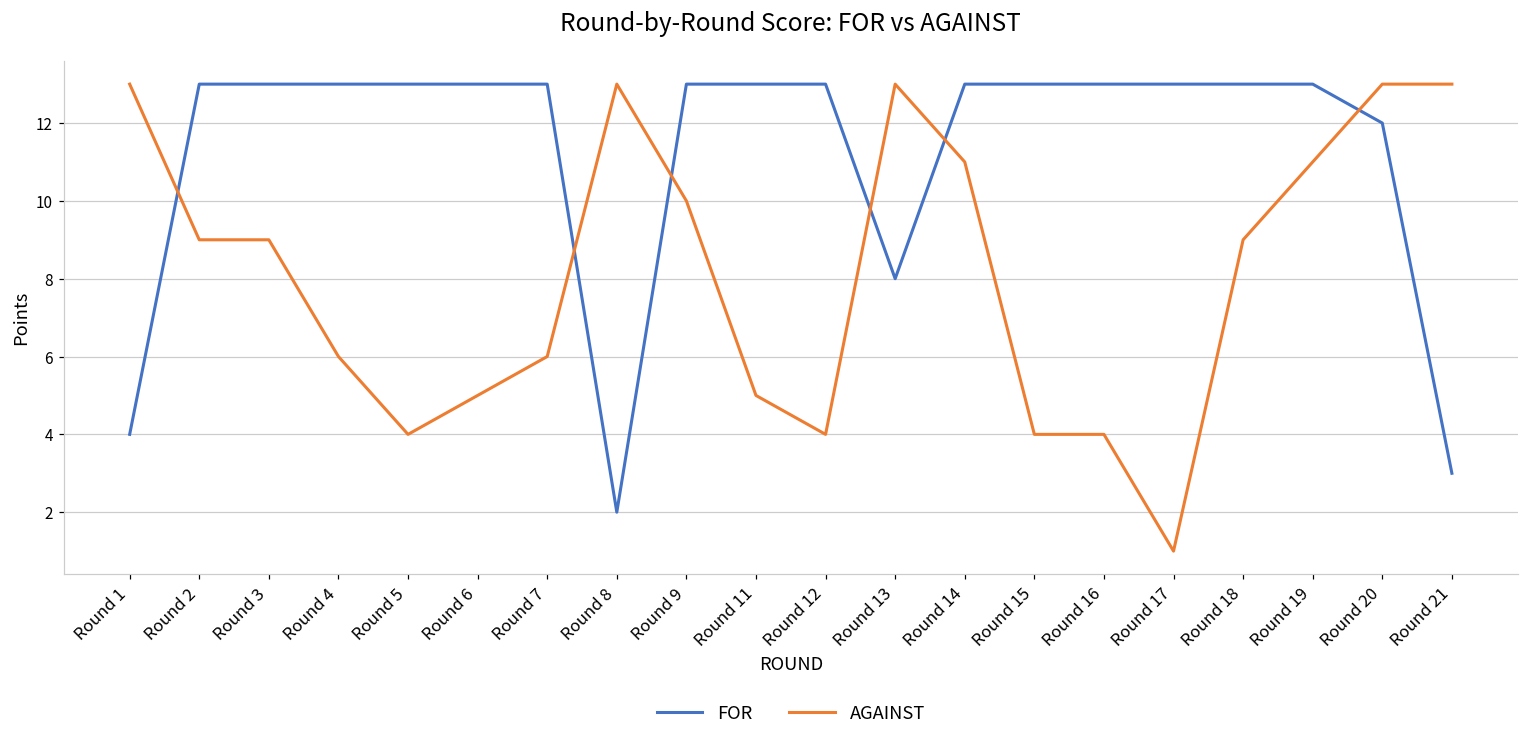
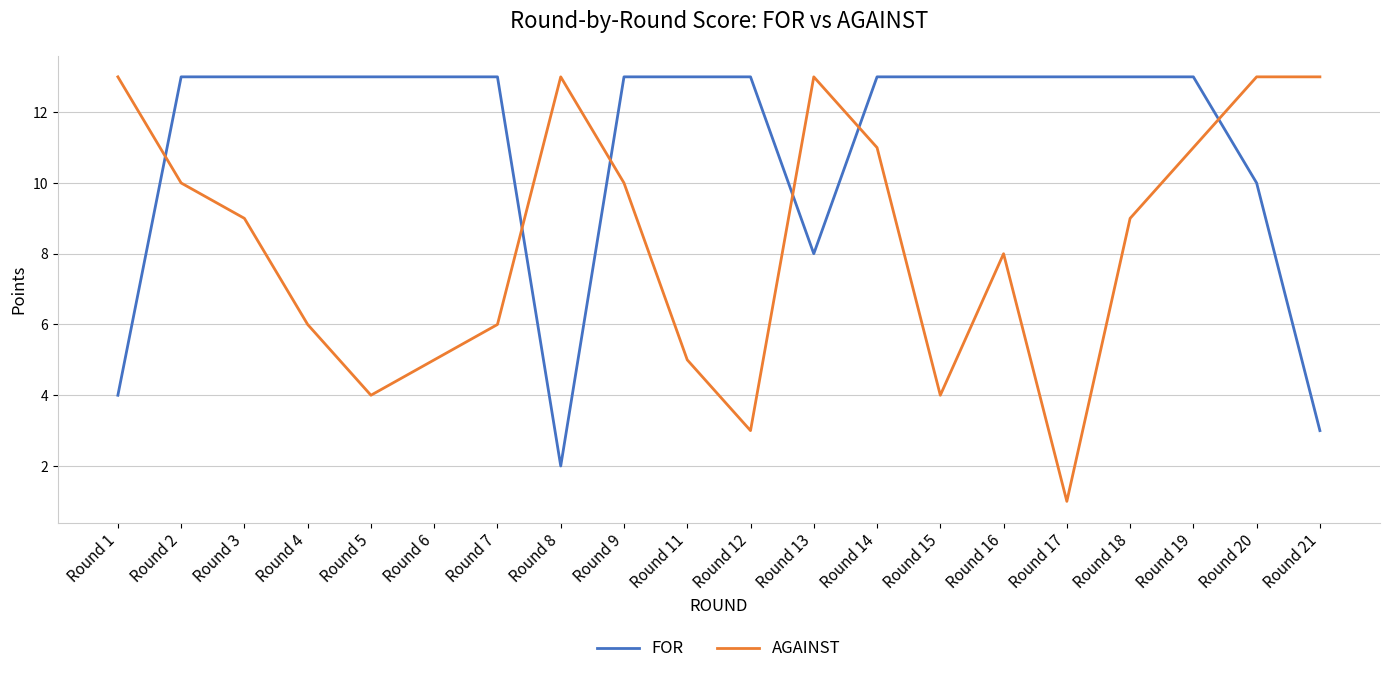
  {
    "FOR": {
      "Round 1": 4,
      "Round 2": 13,
      "Round 3": 13,
      "Round 4": 13,
      "Round 5": 13,
      "Round 6": 13,
      "Round 7": 13,
      "Round 8": 2,
      "Round 9": 13,
      "Round 11": 13,
      "Round 12": 13,
      "Round 13": 8,
      "Round 14": 13,
      "Round 15": 13,
      "Round 16": 13,
      "Round 17": 13,
      "Round 18": 13,
      "Round 19": 13,
-     "Round 20": 12,
+     "Round 20": 10,
      "Round 21": 3
    },
    "AGAINST": {
      "Round 1": 13,
-     "Round 2": 9,
+     "Round 2": 10,
      "Round 3": 9,
      "Round 4": 6,
      "Round 5": 4,
      "Round 6": 5,
      "Round 7": 6,
      "Round 8": 13,
      "Round 9": 10,
      "Round 11": 5,
-     "Round 12": 4,
+     "Round 12": 3,
      "Round 13": 13,
      "Round 14": 11,
      "Round 15": 4,
-     "Round 16": 4,
+     "Round 16": 8,
      "Round 17": 1,
      "Round 18": 9,
      "Round 19": 11,
      "Round 20": 13,
      "Round 21": 13
    }
  }
